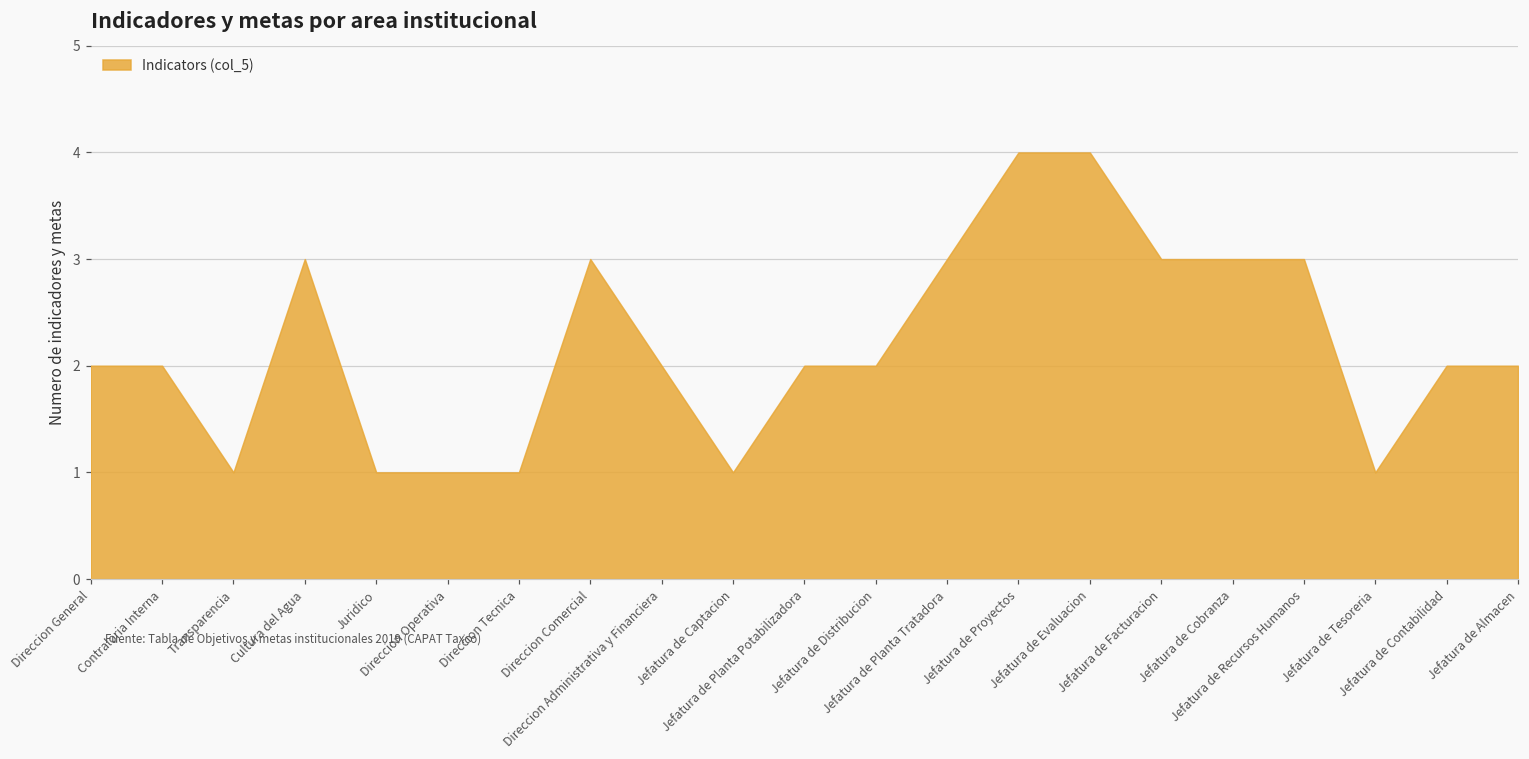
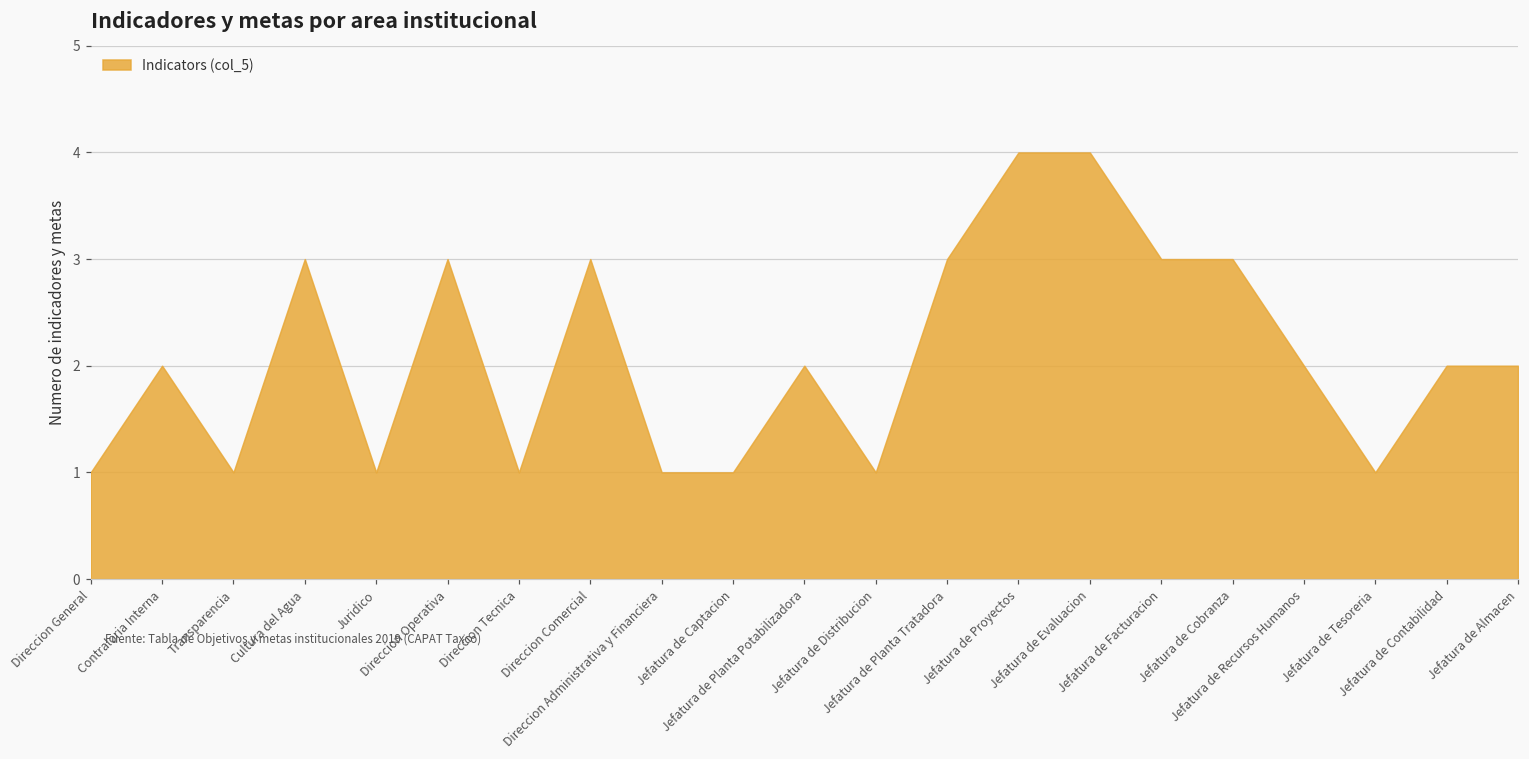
  {
-   "Direccion General": 2,
+   "Direccion General": 1,
    "Contraloria Interna": 2,
    "Transparencia": 1,
    "Cultura del Agua": 3,
    "Juridico": 1,
-   "Direccion Operativa": 1,
+   "Direccion Operativa": 3,
    "Direccion Tecnica": 1,
    "Direccion Comercial": 3,
-   "Direccion Administrativa y Financiera": 2,
+   "Direccion Administrativa y Financiera": 1,
    "Jefatura de Captacion": 1,
    "Jefatura de Planta Potabilizadora": 2,
-   "Jefatura de Distribucion": 2,
+   "Jefatura de Distribucion": 1,
    "Jefatura de Planta Tratadora": 3,
    "Jefatura de Proyectos": 4,
    "Jefatura de Evaluacion": 4,
    "Jefatura de Facturacion": 3,
    "Jefatura de Cobranza": 3,
-   "Jefatura de Recursos Humanos": 3,
+   "Jefatura de Recursos Humanos": 2,
    "Jefatura de Tesoreria": 1,
    "Jefatura de Contabilidad": 2,
    "Jefatura de Almacen": 2
  }
